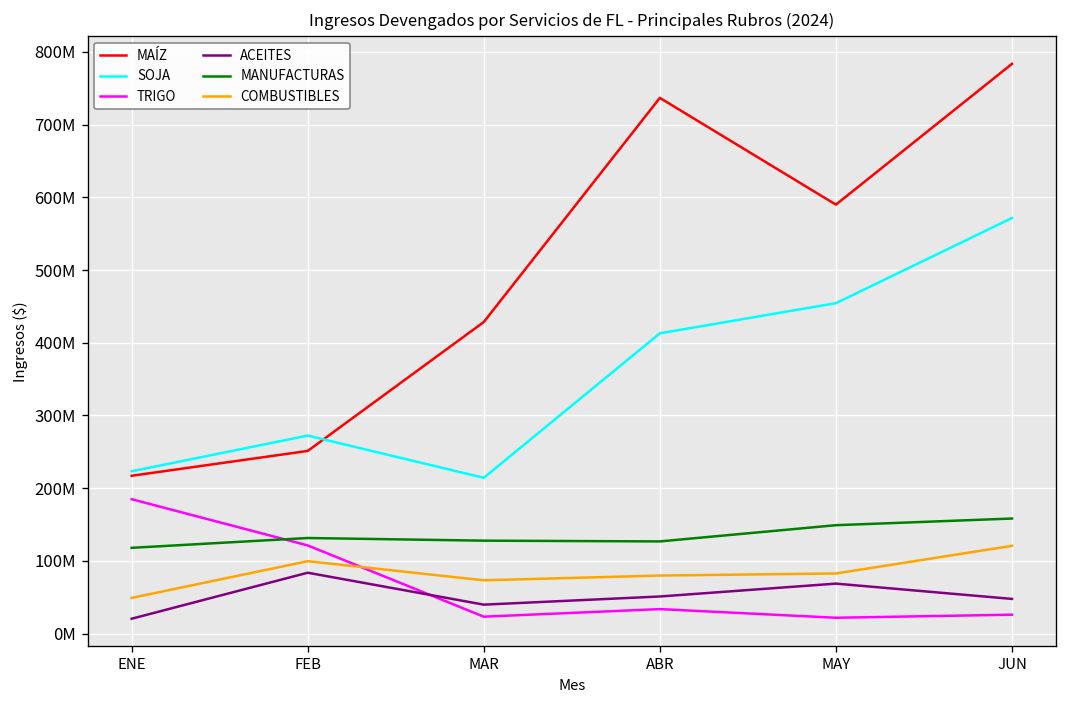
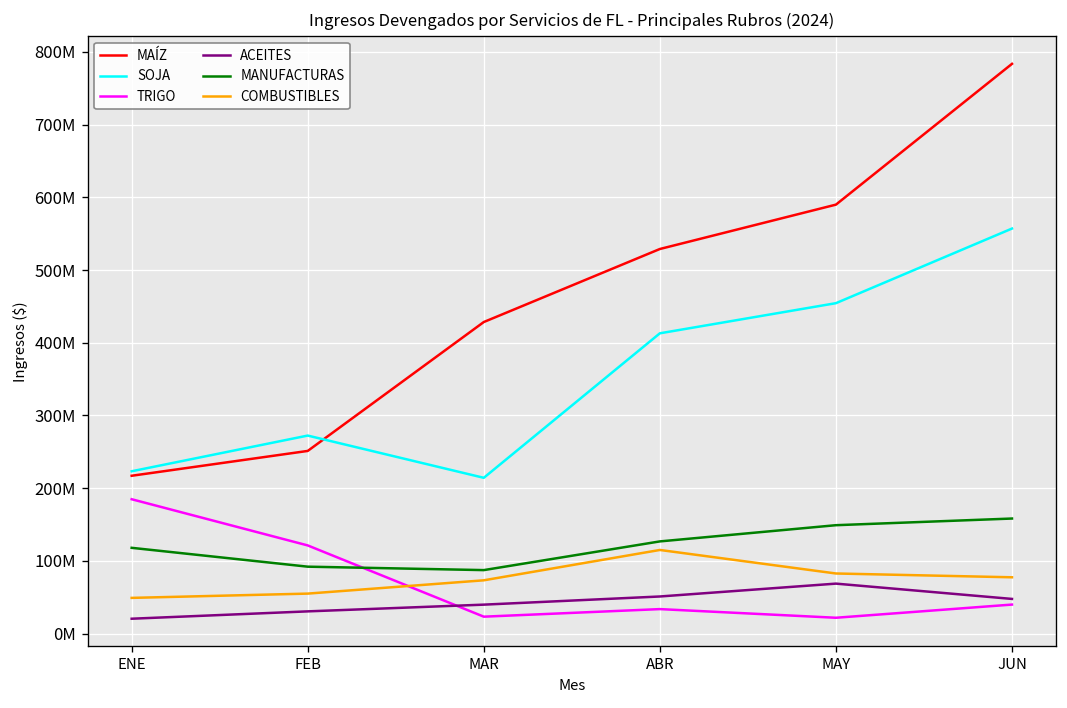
  {
    "MAÍZ": {
      "ENE": 220000000,
      "FEB": 250000000,
      "MAR": 430000000,
-     "ABR": 740000000,
+     "ABR": 530000000,
      "MAY": 590000000,
      "JUN": 780000000
    },
    "SOJA": {
      "ENE": 220000000,
      "FEB": 270000000,
      "MAR": 210000000,
      "ABR": 410000000,
      "MAY": 450000000,
-     "JUN": 570000000
+     "JUN": 560000000
    },
    "TRIGO": {
      "ENE": 180000000,
      "FEB": 120000000,
      "MAR": 20000000,
      "ABR": 30000000,
      "MAY": 20000000,
-     "JUN": 30000000
+     "JUN": 40000000
    },
    "ACEITES": {
      "ENE": 20000000,
-     "FEB": 80000000,
+     "FEB": 30000000,
      "MAR": 40000000,
      "ABR": 50000000,
      "MAY": 70000000,
      "JUN": 50000000
    },
    "MANUFACTURAS": {
      "ENE": 120000000,
-     "FEB": 130000000,
-     "MAR": 130000000,
+     "FEB": 90000000,
+     "MAR": 90000000,
      "ABR": 130000000,
      "MAY": 150000000,
      "JUN": 160000000
    },
    "COMBUSTIBLES": {
      "ENE": 50000000,
-     "FEB": 100000000,
+     "FEB": 60000000,
      "MAR": 70000000,
-     "ABR": 80000000,
+     "ABR": 120000000,
      "MAY": 80000000,
-     "JUN": 120000000
+     "JUN": 80000000
    }
  }
